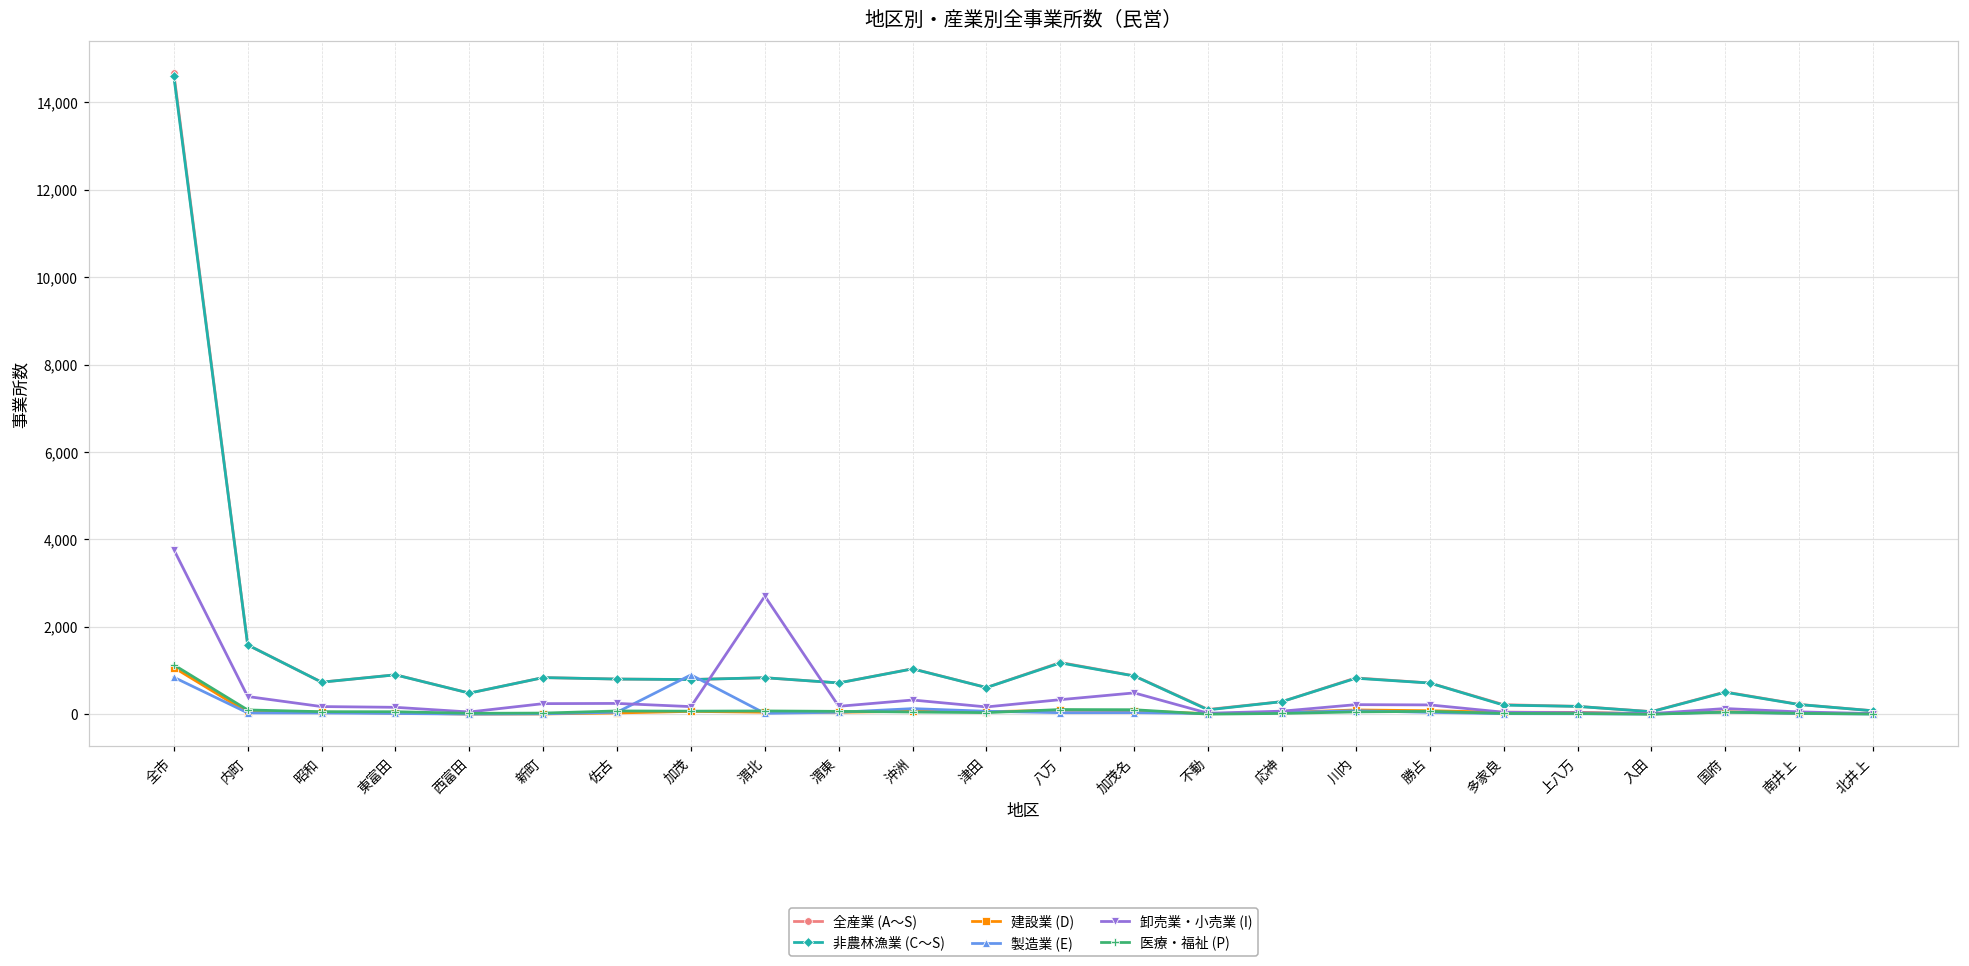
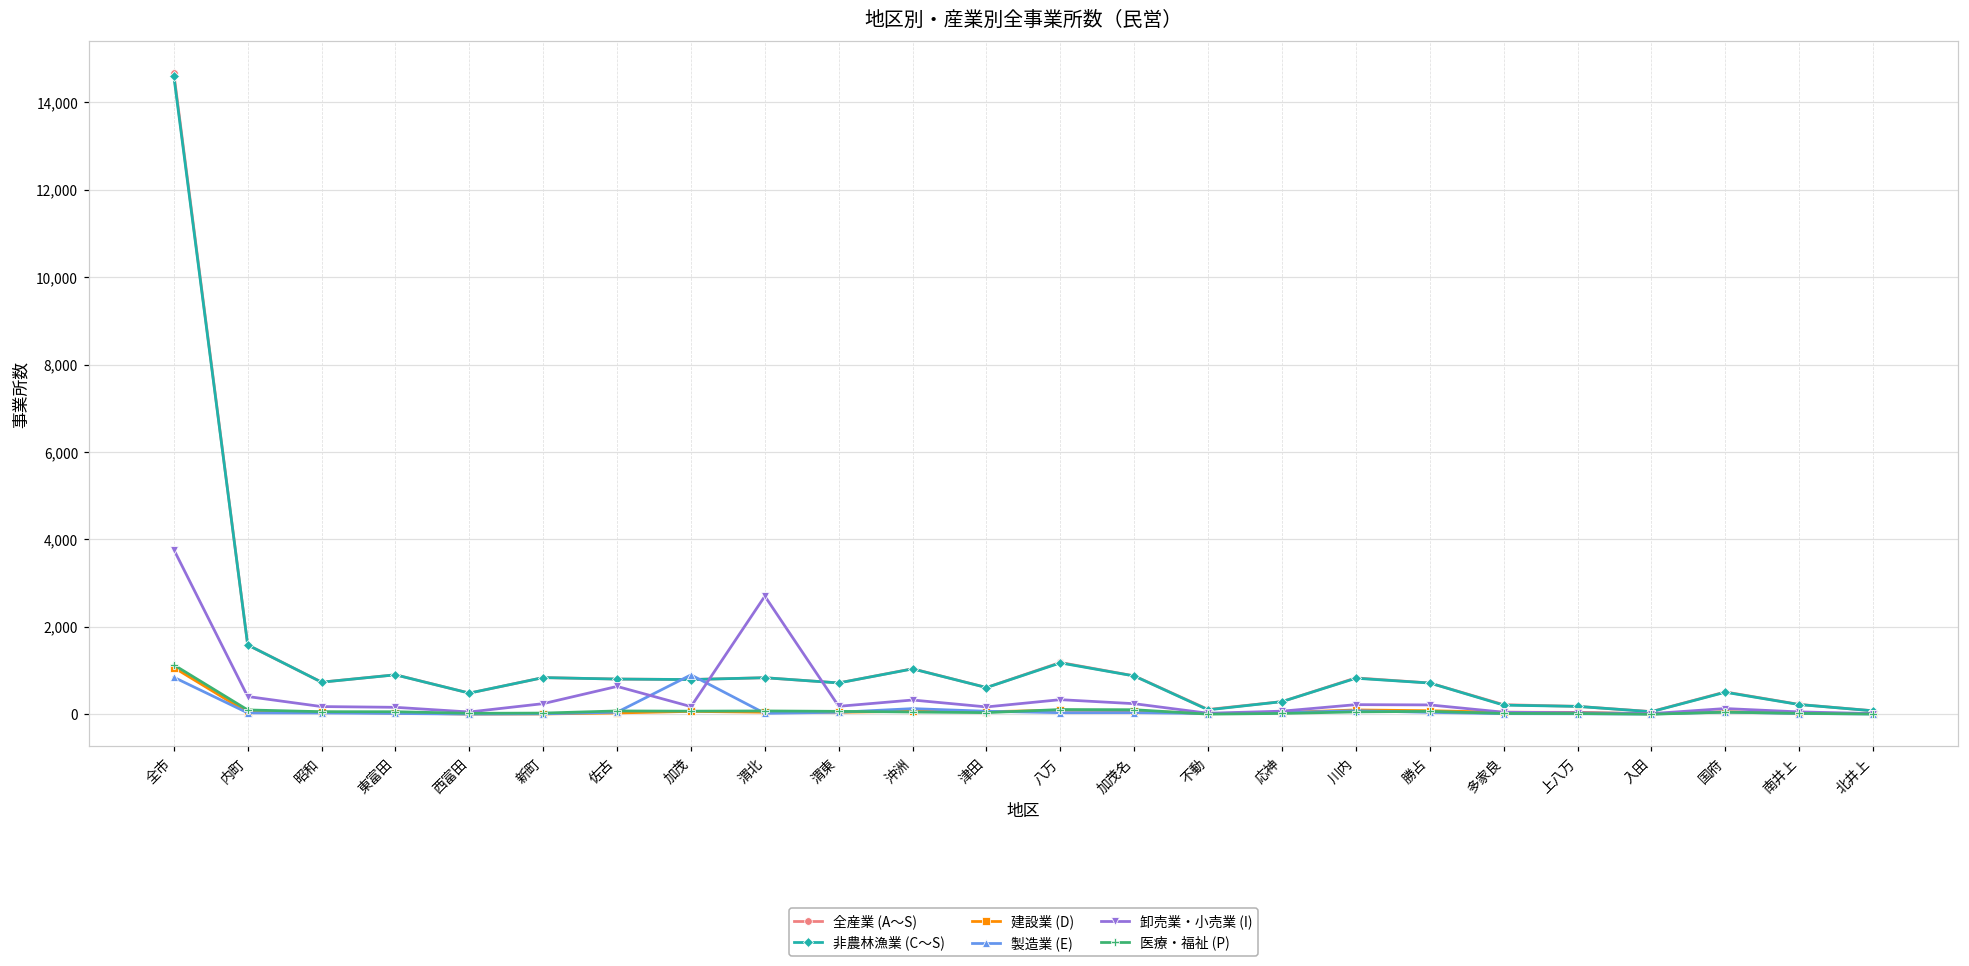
  {
    "全産業 (A～S)": {
      "全市": "14,700"
    },
    "非農林漁業 (C～S)": {
      "全市": "14,600"
    },
    "製造業 (E)": {
      "全市": "800",
      "加茂": "900"
    },
    "卸売業・小売業 (I)": {
      "全市": "3,800",
      "内町": "400",
      "昭和": "200",
      "東富田": "200",
      "新町": "200",
-     "佐古": "200",
+     "佐古": "600",
      "加茂": "200",
      "渭北": "2,700",
      "渭東": "200",
      "沖洲": "300",
      "津田": "200",
      "八万": "300",
-     "加茂名": "500",
+     "加茂名": "200",
      "川内": "200",
      "勝占": "200",
      "国府": "100"
    }
  }
